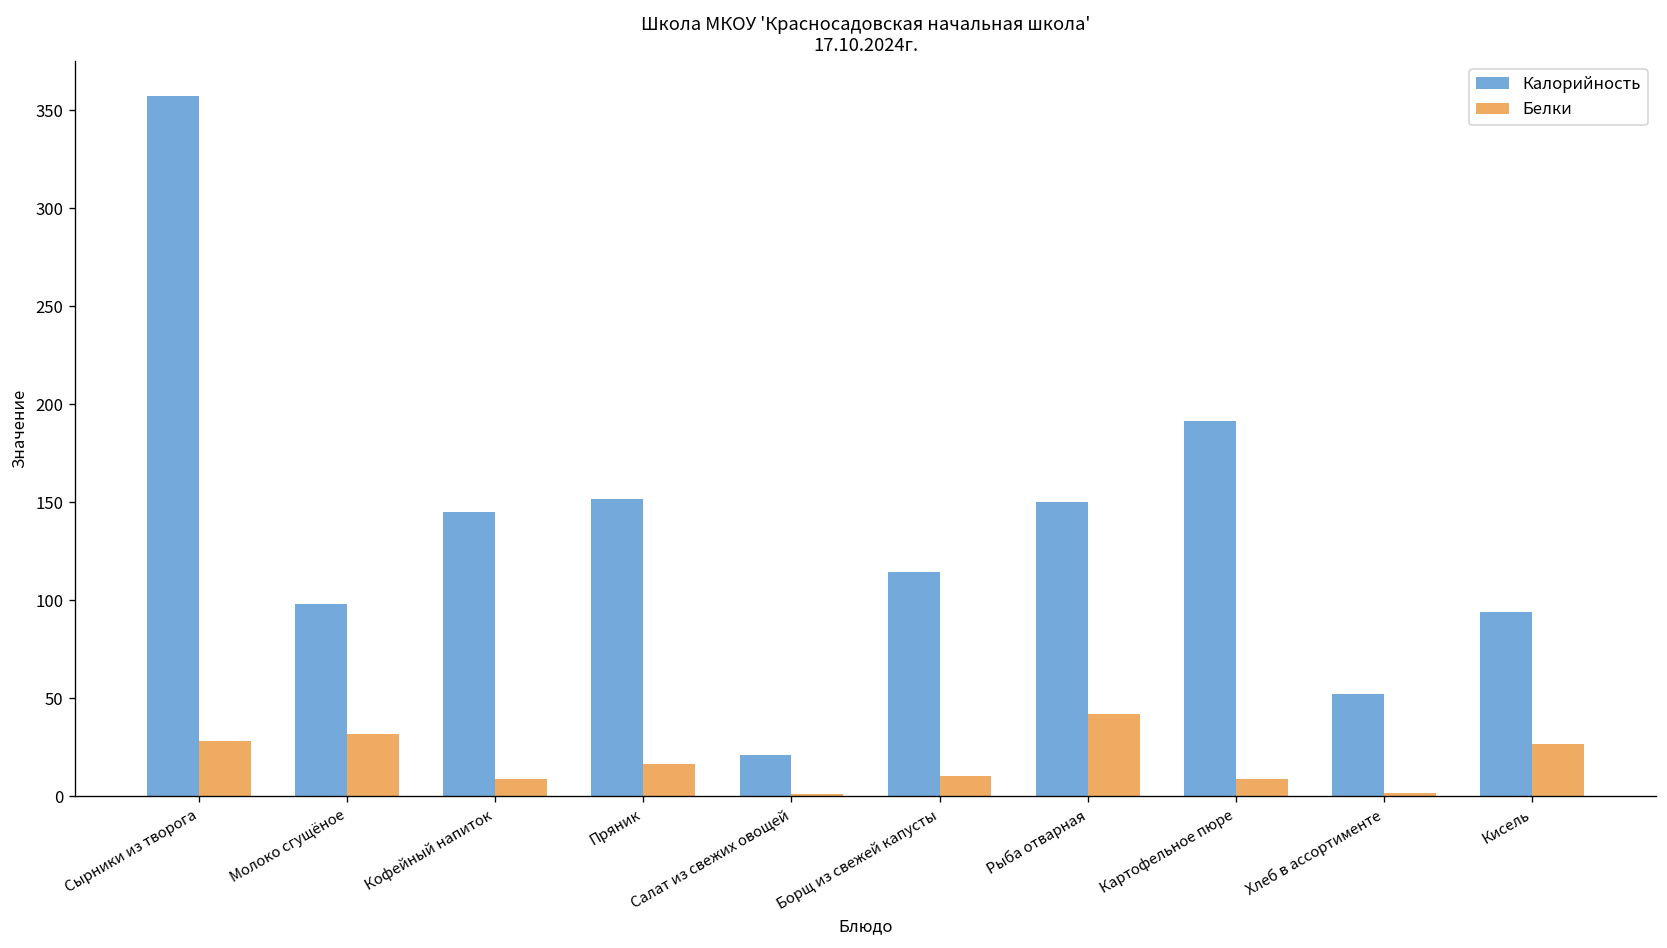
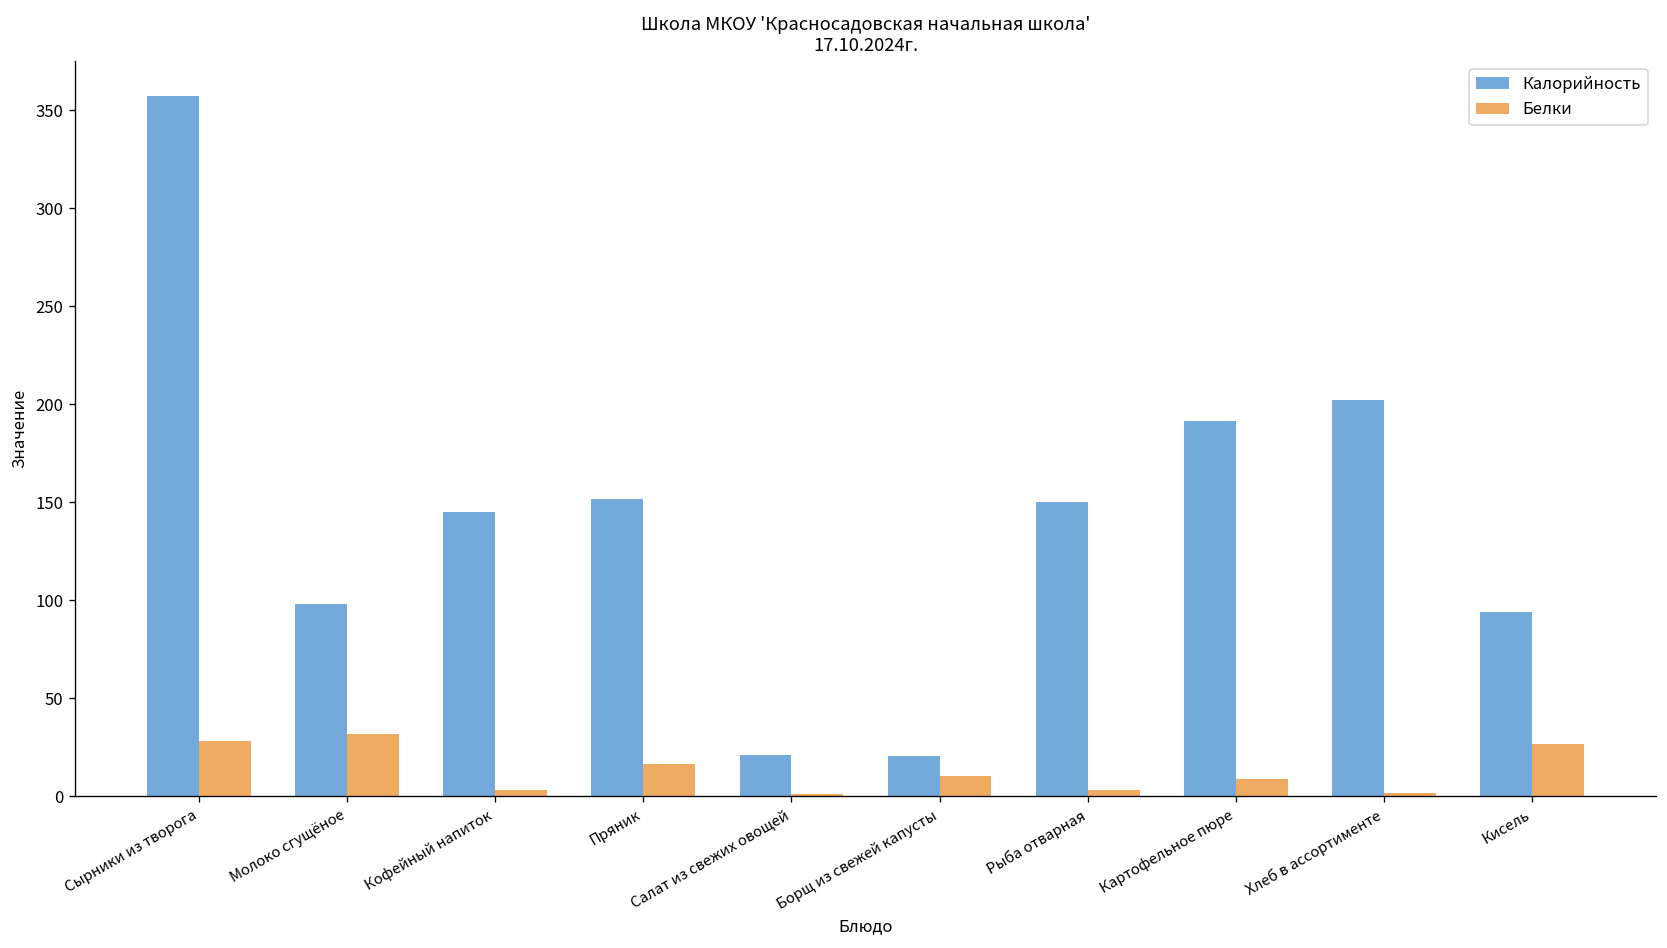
  {
    "Калорийность": {
      "Сырники из творога": 357,
      "Молоко сгущёное": 98,
      "Кофейный напиток": 145,
      "Пряник": 152,
      "Салат из свежих овощей": 21,
-     "Борщ из свежей капусты": 114,
+     "Борщ из свежей капусты": 21,
      "Рыба отварная": 150,
      "Картофельное пюре": 191,
-     "Хлеб в ассортименте": 52,
+     "Хлеб в ассортименте": 202,
      "Кисель": 94
    },
    "Белки": {
      "Сырники из творога": 28,
      "Молоко сгущёное": 32,
-     "Кофейный напиток": 9,
+     "Кофейный напиток": 4,
      "Пряник": 17,
      "Борщ из свежей капусты": 10,
-     "Рыба отварная": 42,
+     "Рыба отварная": 3,
      "Картофельное пюре": 9,
      "Хлеб в ассортименте": 2,
      "Кисель": 27
    }
  }
